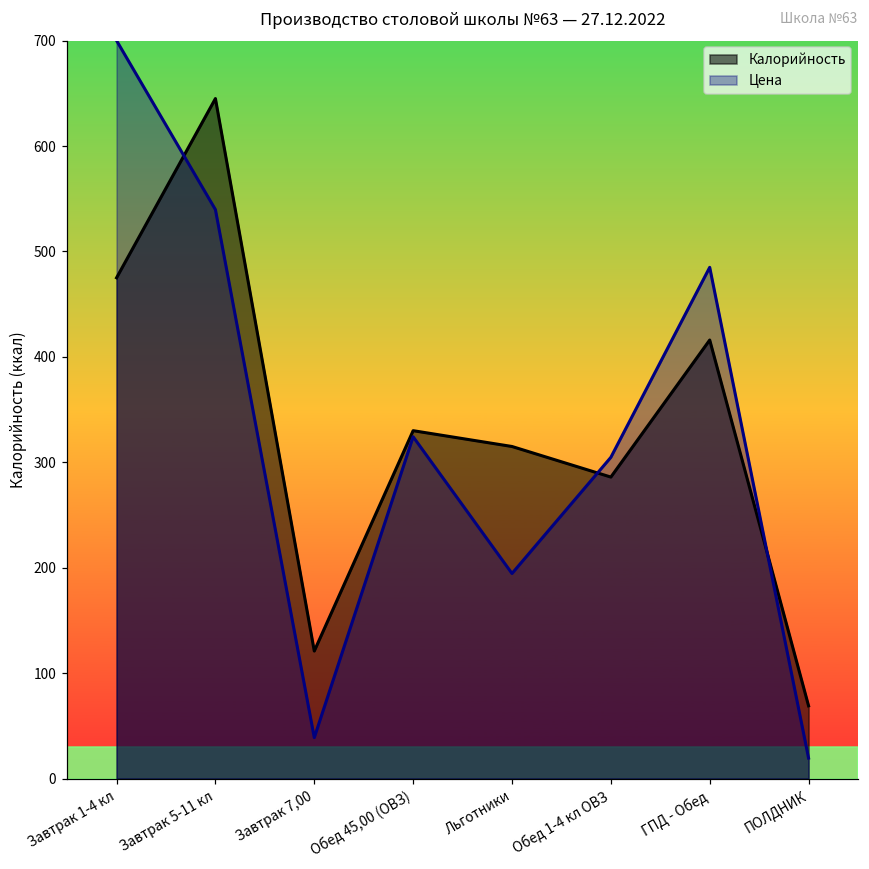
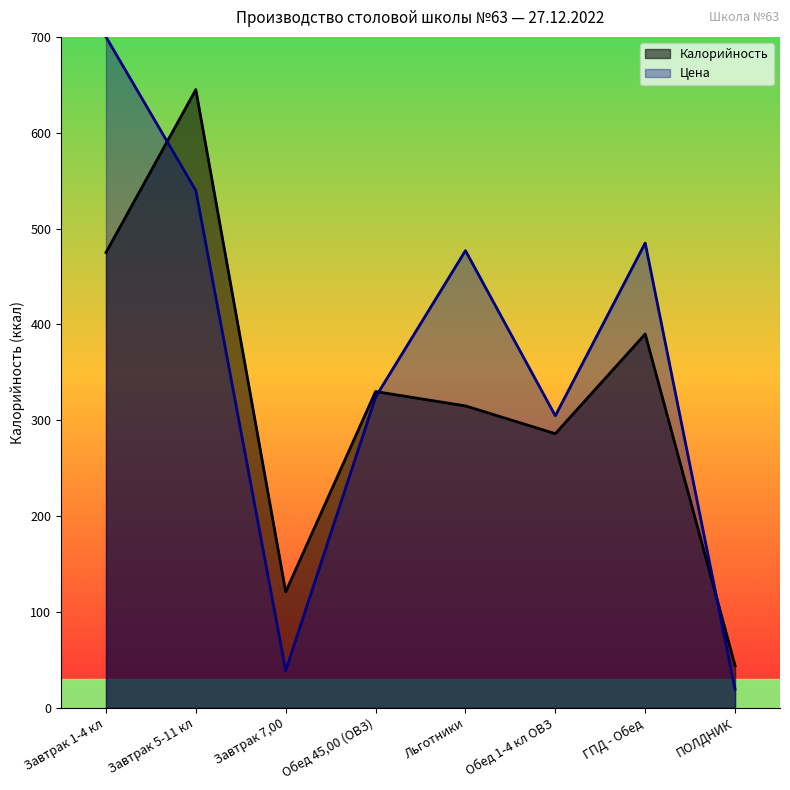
  {
    "Калорийность": {
      "Завтрак 1-4 кл": 480,
      "Завтрак 5-11 кл": 650,
      "Завтрак 7,00": 120,
      "Обед 45,00 (ОВЗ)": 330,
      "Льготники": 320,
      "Обед 1-4 кл ОВЗ": 290,
-     "ГПД - Обед": 420,
-     "ПОЛДНИК": 70
+     "ГПД - Обед": 390,
+     "ПОЛДНИК": 40
    },
    "Цена": {
      "Завтрак 1-4 кл": 700,
      "Завтрак 5-11 кл": 540,
      "Завтрак 7,00": 40,
      "Обед 45,00 (ОВЗ)": 320,
-     "Льготники": 190,
+     "Льготники": 480,
      "Обед 1-4 кл ОВЗ": 300,
      "ГПД - Обед": 480
    }
  }
